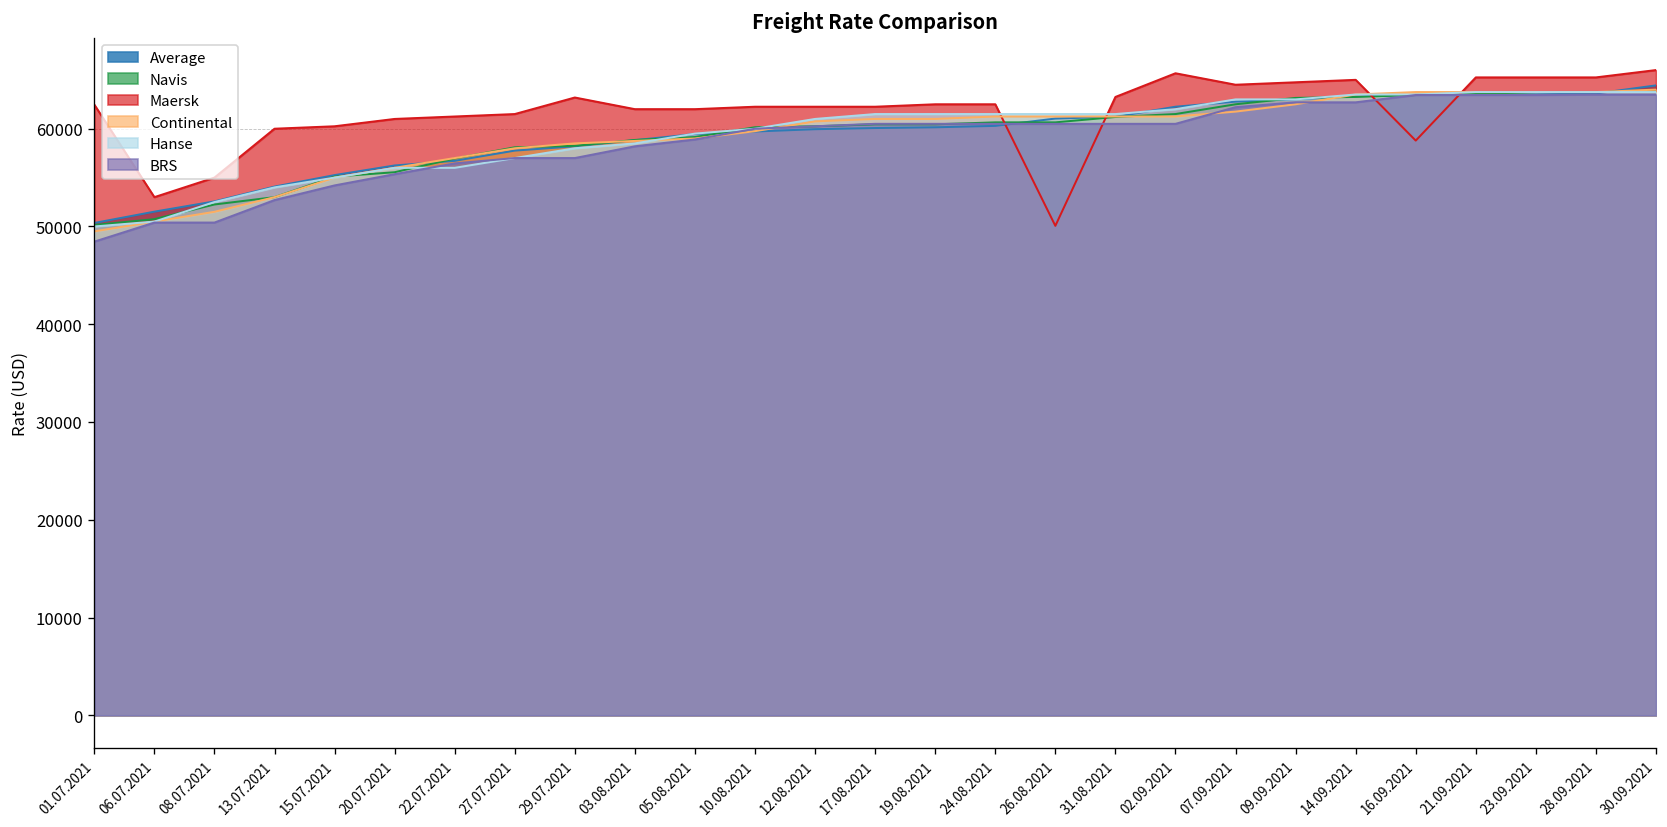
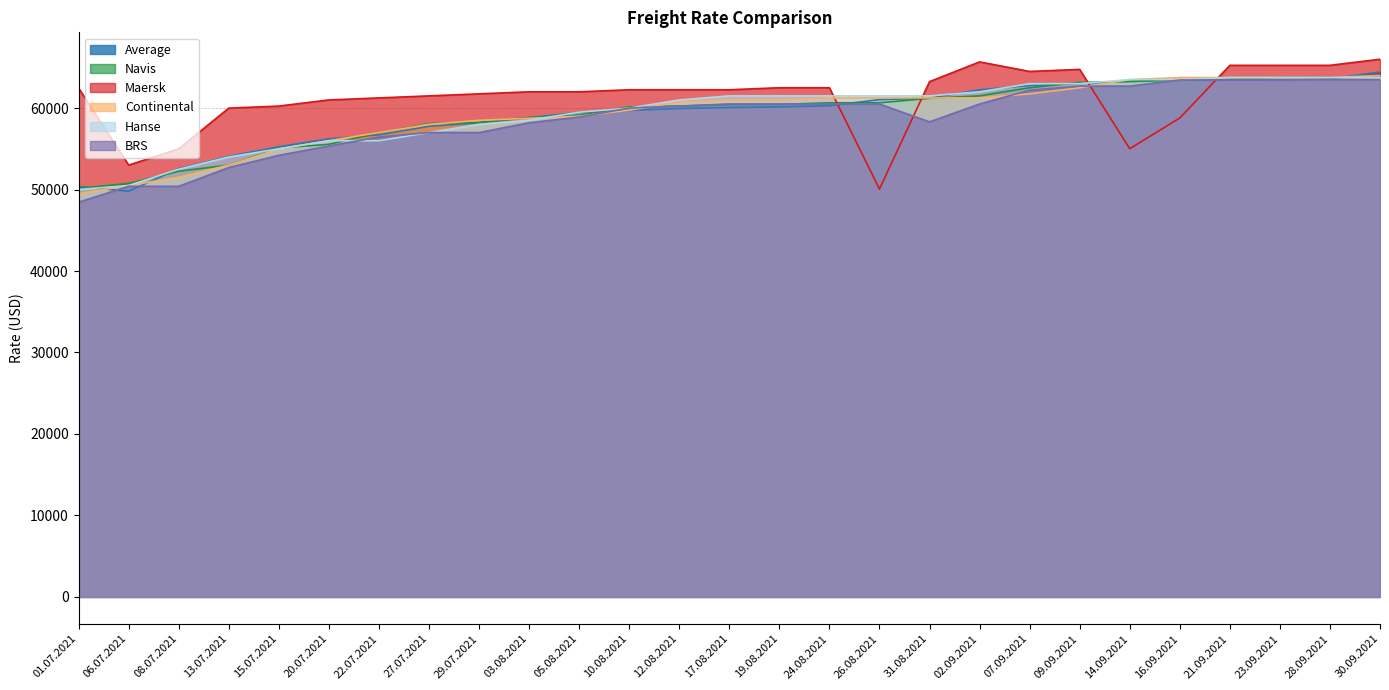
  {
    "Average": {
-     "06.07.2021": 52000,
+     "06.07.2021": 50000,
      "17.08.2021": 60000,
      "30.09.2021": 64000
    },
    "Maersk": {
      "01.07.2021": 62000,
      "06.07.2021": 53000,
      "13.07.2021": 60000,
      "15.07.2021": 60000,
      "20.07.2021": 61000,
      "22.07.2021": 61000,
      "27.07.2021": 62000,
-     "29.07.2021": 63000,
+     "29.07.2021": 62000,
      "03.08.2021": 62000,
      "05.08.2021": 62000,
      "10.08.2021": 62000,
      "12.08.2021": 62000,
      "17.08.2021": 62000,
      "19.08.2021": 63000,
      "24.08.2021": 63000,
      "26.08.2021": 50000,
      "31.08.2021": 63000,
      "02.09.2021": 66000,
      "07.09.2021": 65000,
      "09.09.2021": 65000,
-     "14.09.2021": 65000,
+     "14.09.2021": 55000,
      "16.09.2021": 59000,
      "21.09.2021": 65000,
      "23.09.2021": 65000,
      "28.09.2021": 65000,
      "30.09.2021": 66000
    },
    "Continental": {
      "01.07.2021": 50000,
      "08.07.2021": 52000,
      "17.08.2021": 61000,
      "19.08.2021": 61000,
      "07.09.2021": 62000
    },
    "Hanse": {
      "22.07.2021": 56000,
      "17.08.2021": 62000,
      "19.08.2021": 62000
    },
    "BRS": {
      "01.07.2021": 48000,
      "08.07.2021": 50000,
      "15.07.2021": 54000,
      "29.07.2021": 57000,
-     "31.08.2021": 61000,
+     "31.08.2021": 58000,
      "02.09.2021": 61000,
      "14.09.2021": 63000
    }
  }
